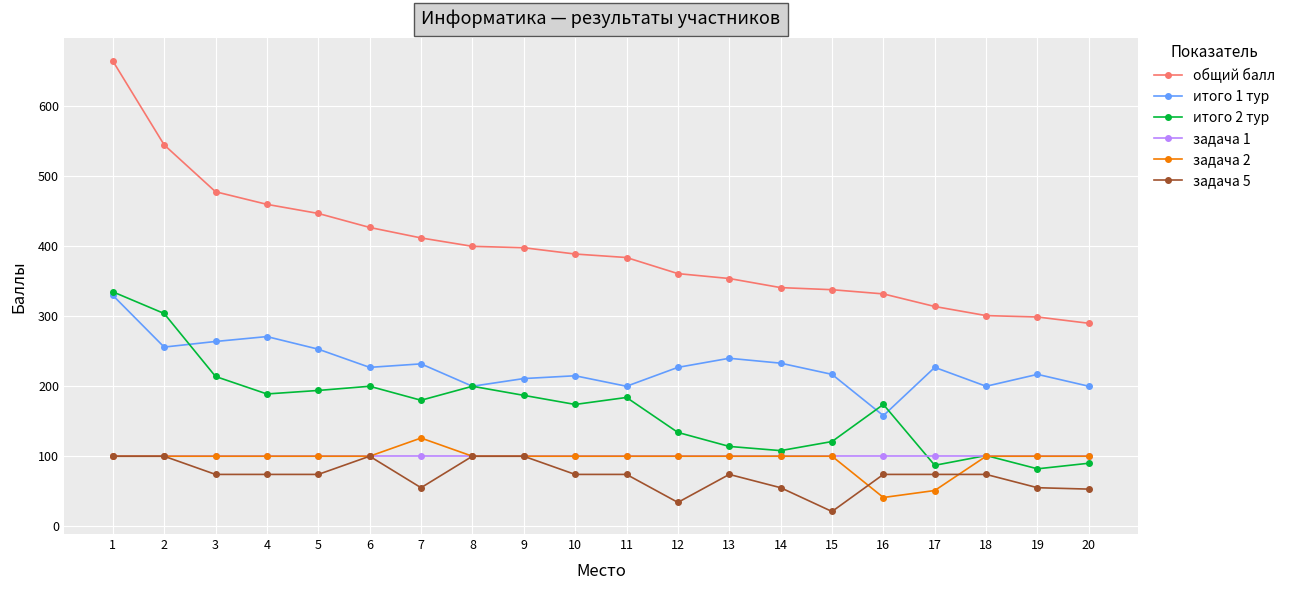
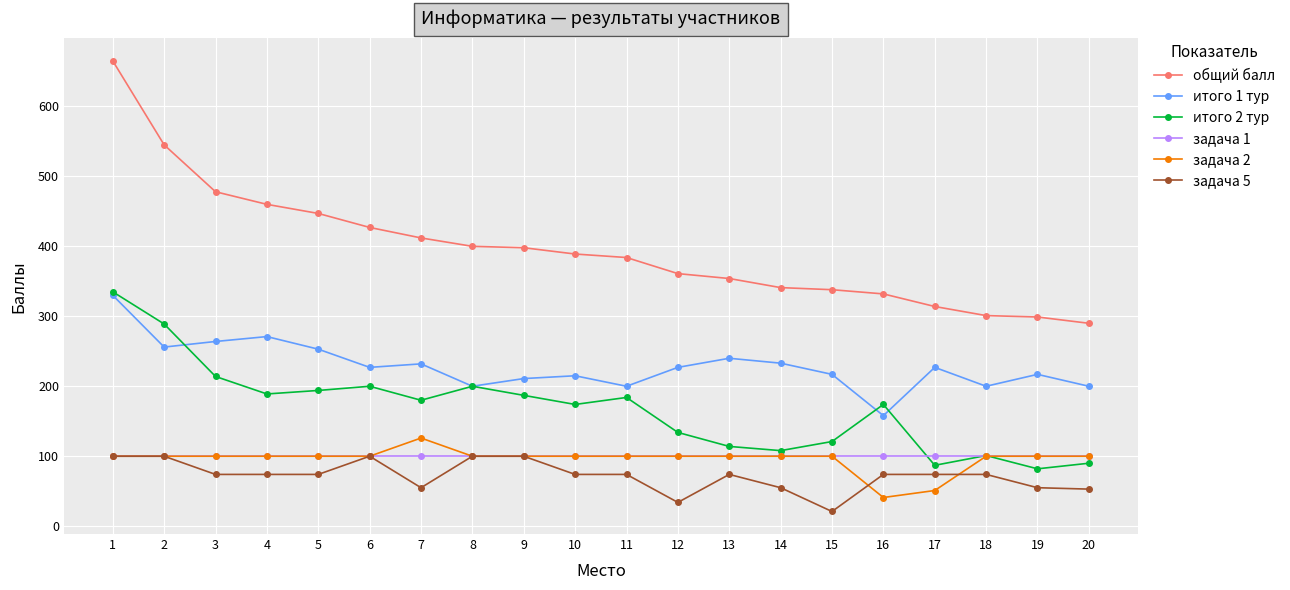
  {
    "общий балл": {
      "1": 670,
      "2": 550,
      "3": 480,
      "4": 460,
      "5": 450,
      "6": 430,
      "7": 410,
      "8": 400,
      "9": 400,
      "10": 390,
      "11": 380,
      "12": 360,
      "13": 350,
      "14": 340,
      "15": 340,
      "16": 330,
      "17": 310,
      "18": 300,
      "19": 300,
      "20": 290
    },
    "итого 1 тур": {
      "1": 330,
      "2": 260,
      "3": 260,
      "4": 270,
      "5": 250,
      "6": 230,
      "7": 230,
      "9": 210,
      "10": 220,
      "11": 200,
      "12": 230,
      "13": 240,
      "14": 230,
      "15": 220,
      "16": 160,
      "17": 230,
      "18": 200,
      "19": 220,
      "20": 200
    },
    "итого 2 тур": {
      "1": 340,
-     "2": 300,
+     "2": 290,
      "3": 210,
      "4": 190,
      "5": 190,
      "6": 200,
      "7": 180,
      "9": 190,
      "10": 170,
      "11": 180,
      "12": 130,
      "13": 110,
      "14": 110,
      "15": 120,
      "16": 170,
      "17": 90,
      "19": 80,
      "20": 90
    },
    "задача 1": {
      "7": 100,
      "16": 100,
      "17": 100
    },
    "задача 2": {
      "7": 130,
      "16": 40,
      "17": 50
    },
    "задача 5": {
      "3": 70,
      "4": 70,
      "5": 70,
      "7": 60,
      "10": 70,
      "11": 70,
      "12": 30,
      "13": 70,
      "14": 60,
      "15": 20,
      "16": 70,
      "17": 70,
      "18": 70,
      "19": 60,
      "20": 50
    }
  }
